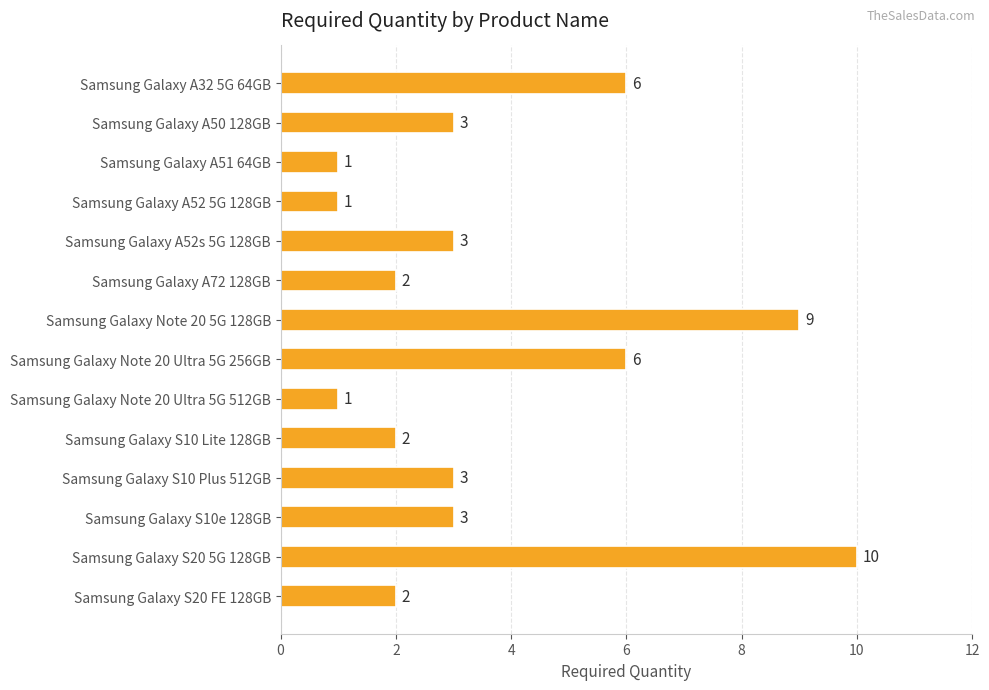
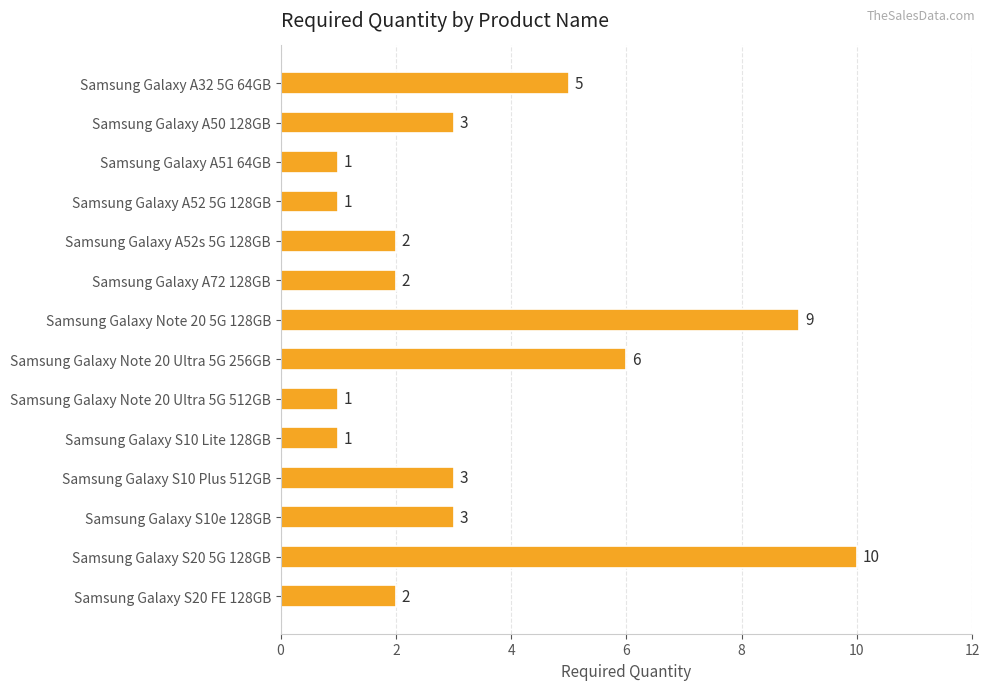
  {
-   "Samsung Galaxy A32 5G 64GB": 6,
+   "Samsung Galaxy A32 5G 64GB": 5,
    "Samsung Galaxy A50 128GB": 3,
    "Samsung Galaxy A51 64GB": 1,
    "Samsung Galaxy A52 5G 128GB": 1,
-   "Samsung Galaxy A52s 5G 128GB": 3,
+   "Samsung Galaxy A52s 5G 128GB": 2,
    "Samsung Galaxy A72 128GB": 2,
    "Samsung Galaxy Note 20 5G 128GB": 9,
    "Samsung Galaxy Note 20 Ultra 5G 256GB": 6,
    "Samsung Galaxy Note 20 Ultra 5G 512GB": 1,
-   "Samsung Galaxy S10 Lite 128GB": 2,
+   "Samsung Galaxy S10 Lite 128GB": 1,
    "Samsung Galaxy S10 Plus 512GB": 3,
    "Samsung Galaxy S10e 128GB": 3,
    "Samsung Galaxy S20 5G 128GB": 10,
    "Samsung Galaxy S20 FE 128GB": 2
  }
